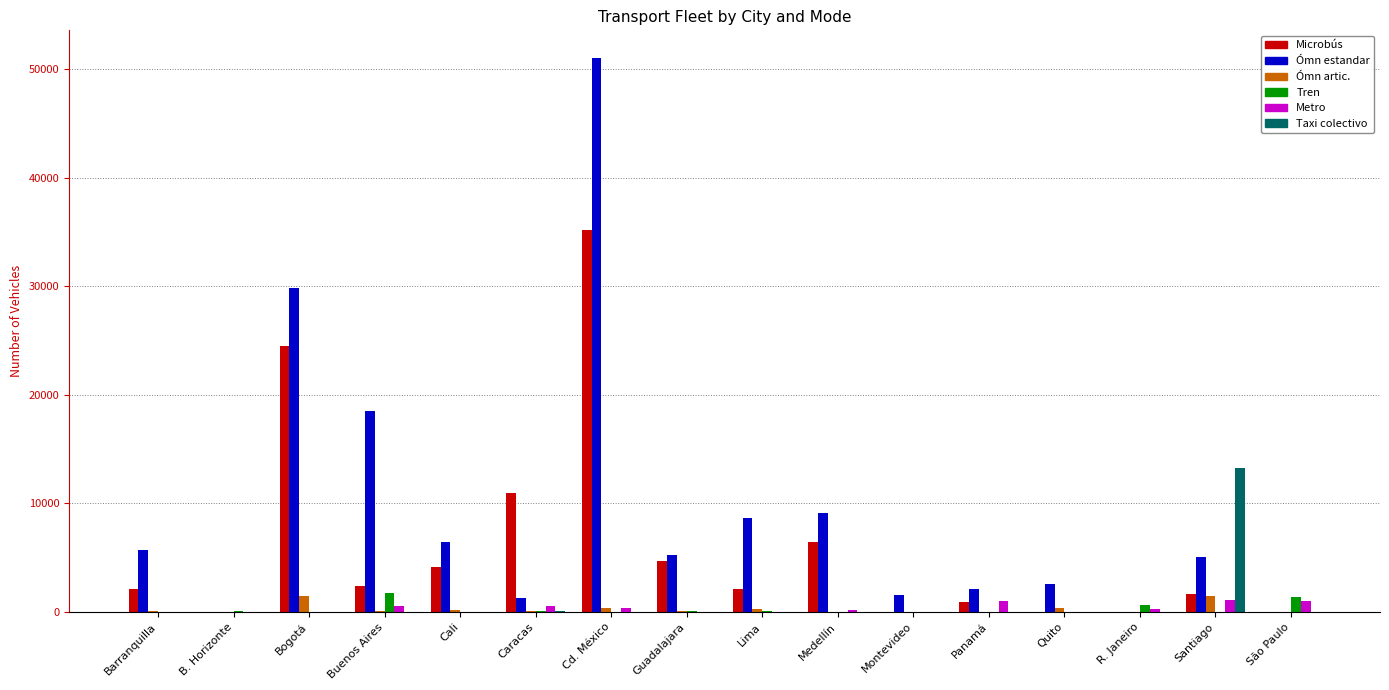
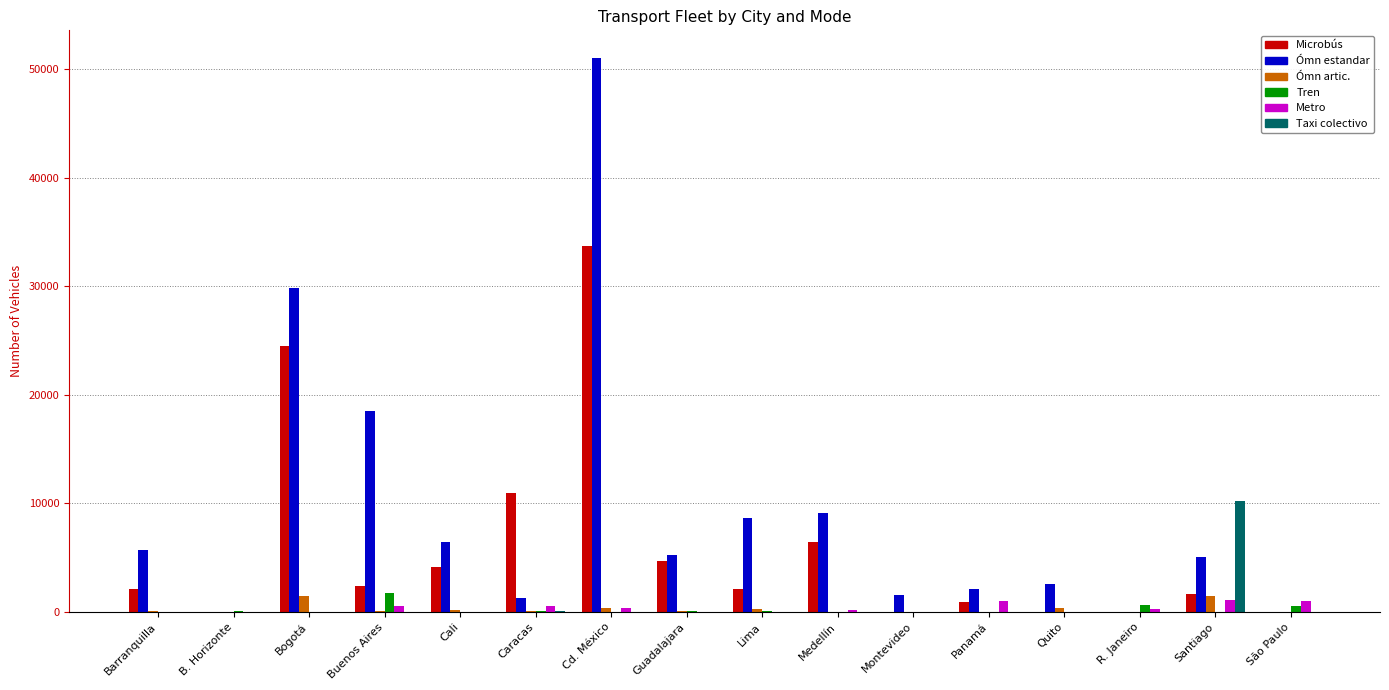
  {
    "Microbús": {
      "Barranquilla": 2100,
      "B. Horizonte": 0,
      "Bogotá": 24500,
      "Buenos Aires": 2400,
      "Cali": 4100,
      "Caracas": 11000,
-     "Cd. México": 35200,
+     "Cd. México": 33700,
      "Guadalajara": 4700,
      "Lima": 2100,
      "Medellín": 6400,
      "Montevideo": 0,
      "Panamá": 900,
      "Quito": 0,
      "R. Janeiro": 0,
      "Santiago": 1600,
      "São Paulo": 0
    },
    "Ómn estandar": {
      "Barranquilla": 5700,
      "B. Horizonte": 0,
      "Bogotá": 29800,
      "Buenos Aires": 18500,
      "Cali": 6500,
      "Caracas": 1300,
      "Cd. México": 51000,
      "Guadalajara": 5200,
      "Lima": 8600,
      "Medellín": 9100,
      "Montevideo": 1500,
      "Panamá": 2100,
      "Quito": 2500,
      "R. Janeiro": 0,
      "Santiago": 5100,
      "São Paulo": 0
    },
    "Ómn artic.": {
      "B. Horizonte": 0,
      "Bogotá": 1500,
      "Cd. México": 300,
      "Lima": 300,
      "Montevideo": 0,
      "Panamá": 0,
      "Quito": 300,
      "R. Janeiro": 0,
      "Santiago": 1400,
      "São Paulo": 0
    },
    "Tren": {
      "Barranquilla": 0,
      "Bogotá": 0,
      "Buenos Aires": 1800,
      "Cali": 0,
      "Medellín": 0,
      "Panamá": 0,
      "Quito": 0,
      "R. Janeiro": 700,
-     "São Paulo": 1400
+     "São Paulo": 600
    },
    "Metro": {
      "Barranquilla": 0,
      "B. Horizonte": 0,
      "Bogotá": 0,
      "Buenos Aires": 600,
      "Cali": 0,
      "Caracas": 600,
      "Cd. México": 400,
      "Guadalajara": 0,
      "Lima": 0,
      "Montevideo": 0,
      "Panamá": 1000,
      "Quito": 0,
      "R. Janeiro": 300,
      "Santiago": 1100,
      "São Paulo": 1000
    },
    "Taxi colectivo": {
      "Barranquilla": 0,
      "B. Horizonte": 0,
      "Bogotá": 0,
      "Buenos Aires": 0,
      "Cali": 0,
      "Cd. México": 0,
      "Guadalajara": 0,
      "Lima": 0,
      "Medellín": 0,
      "Montevideo": 0,
      "Panamá": 0,
      "Quito": 0,
      "R. Janeiro": 0,
-     "Santiago": 13300,
+     "Santiago": 10200,
      "São Paulo": 0
    }
  }
